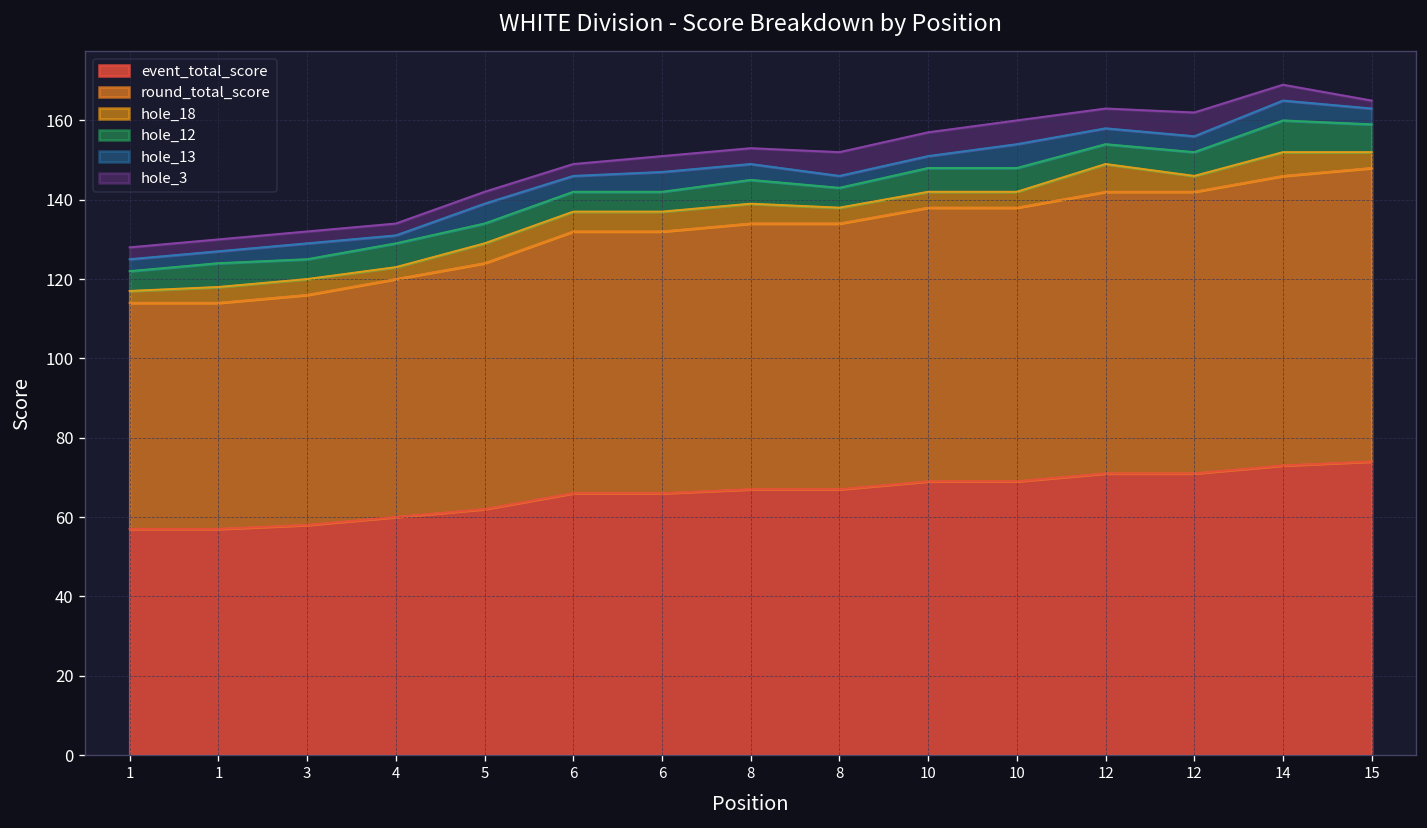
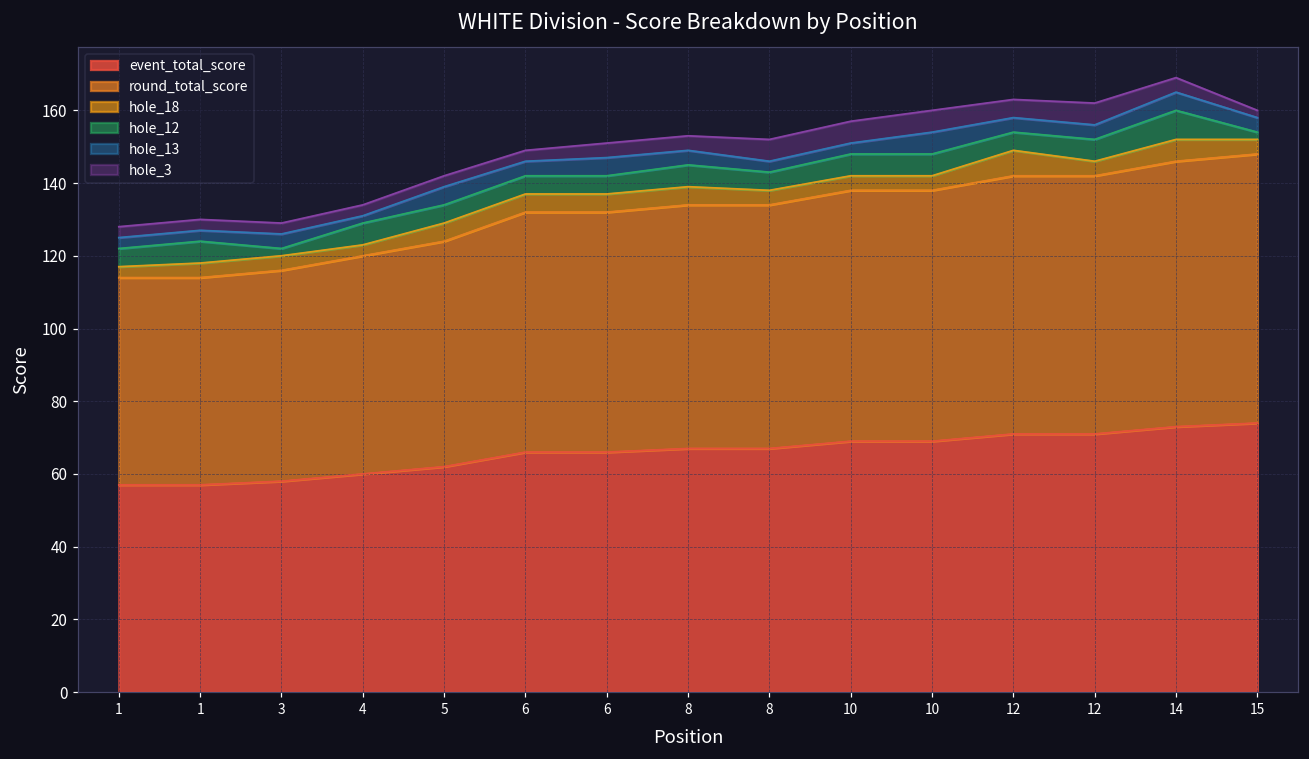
  {
    "hole_12": {
-     "3": 5,
+     "3": 2,
      "4": 6,
      "5": 5,
      "14": 8,
-     "15": 7
+     "15": 2
    },
    "hole_13": {
      "3": 4,
      "4": 2,
      "5": 5,
      "14": 5,
      "15": 4
    },
    "hole_3": {
      "3": 3,
      "4": 3,
      "5": 3,
      "14": 4,
      "15": 2
    }
  }
